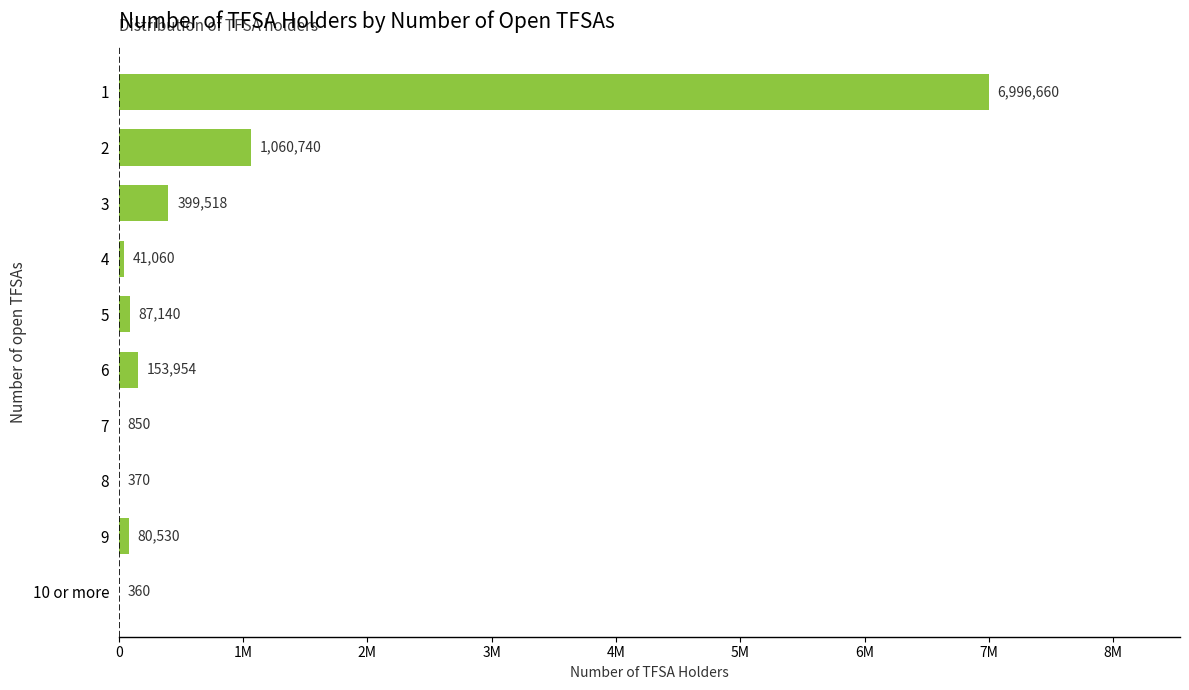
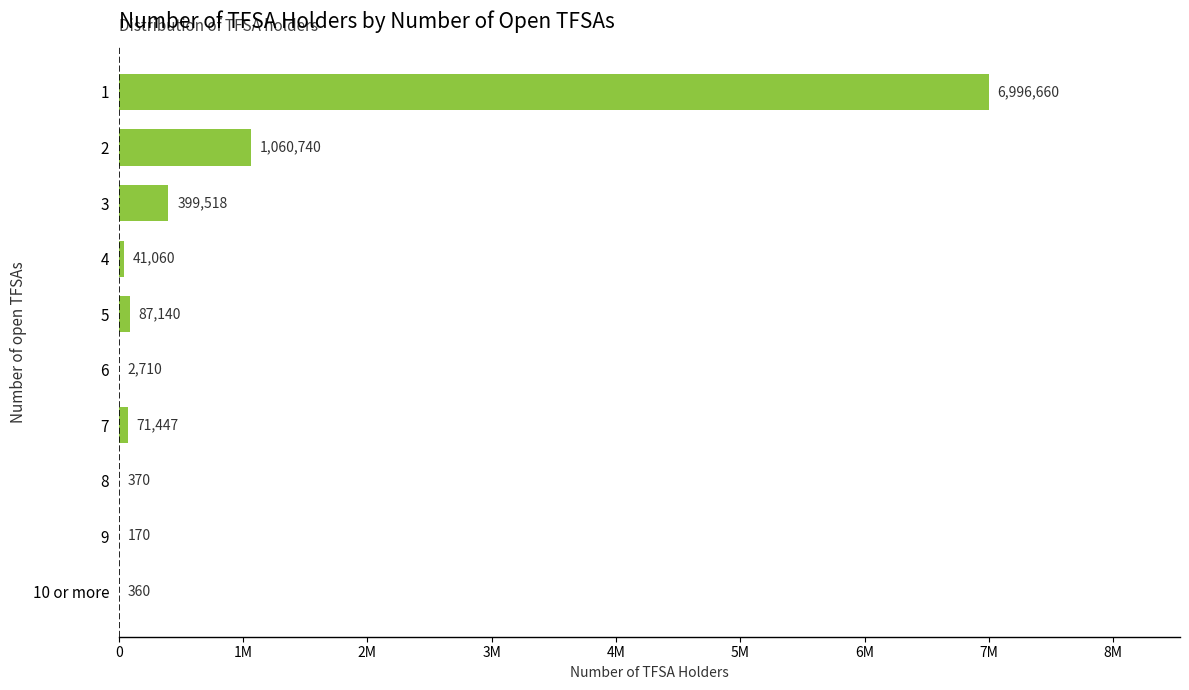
  {
    "1": "6,996,660",
    "2": "1,060,740",
    "3": "399,518",
    "4": "41,060",
    "5": "87,140",
-   "6": "153,954",
-   "7": "850",
+   "6": "2,710",
+   "7": "71,447",
    "8": "370",
-   "9": "80,530",
+   "9": "170",
    "10 or more": "360"
  }
